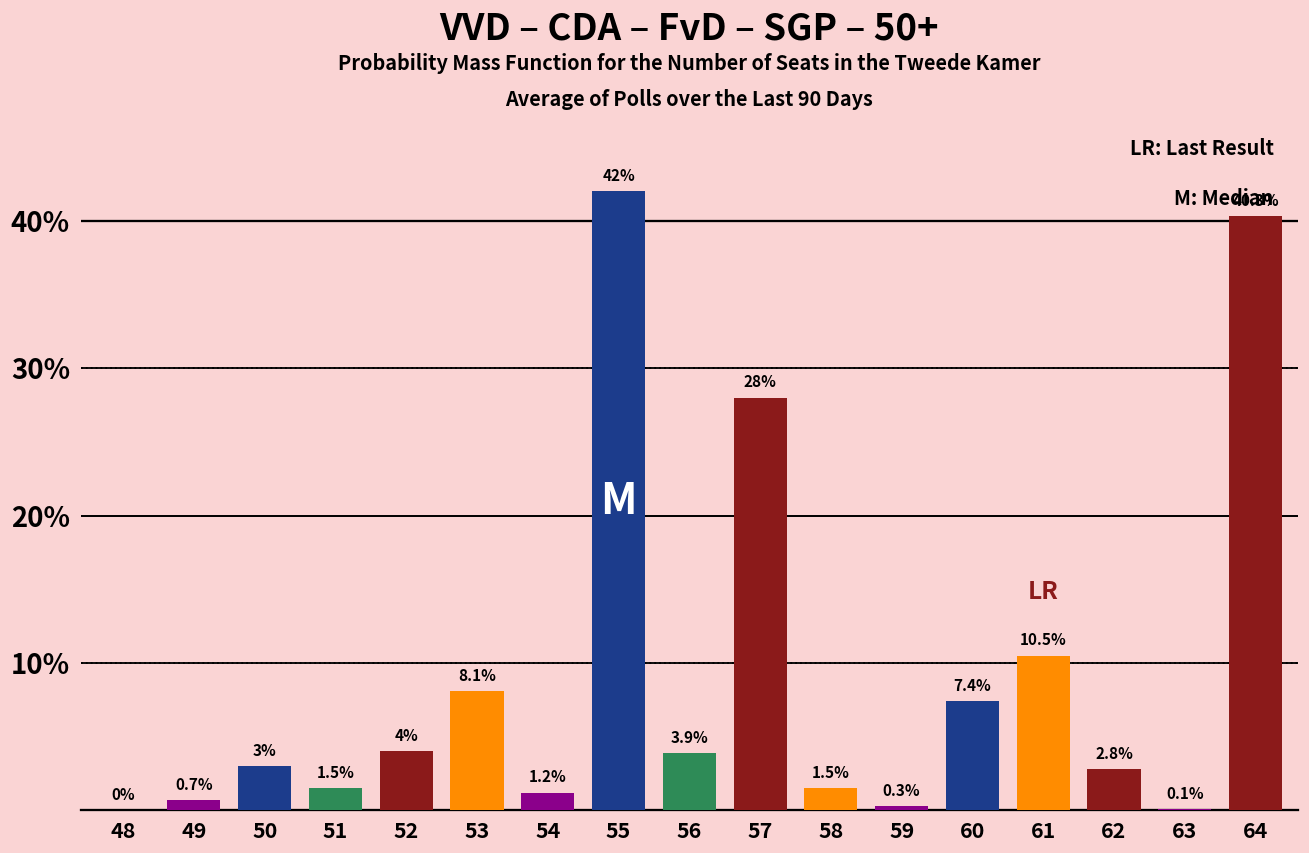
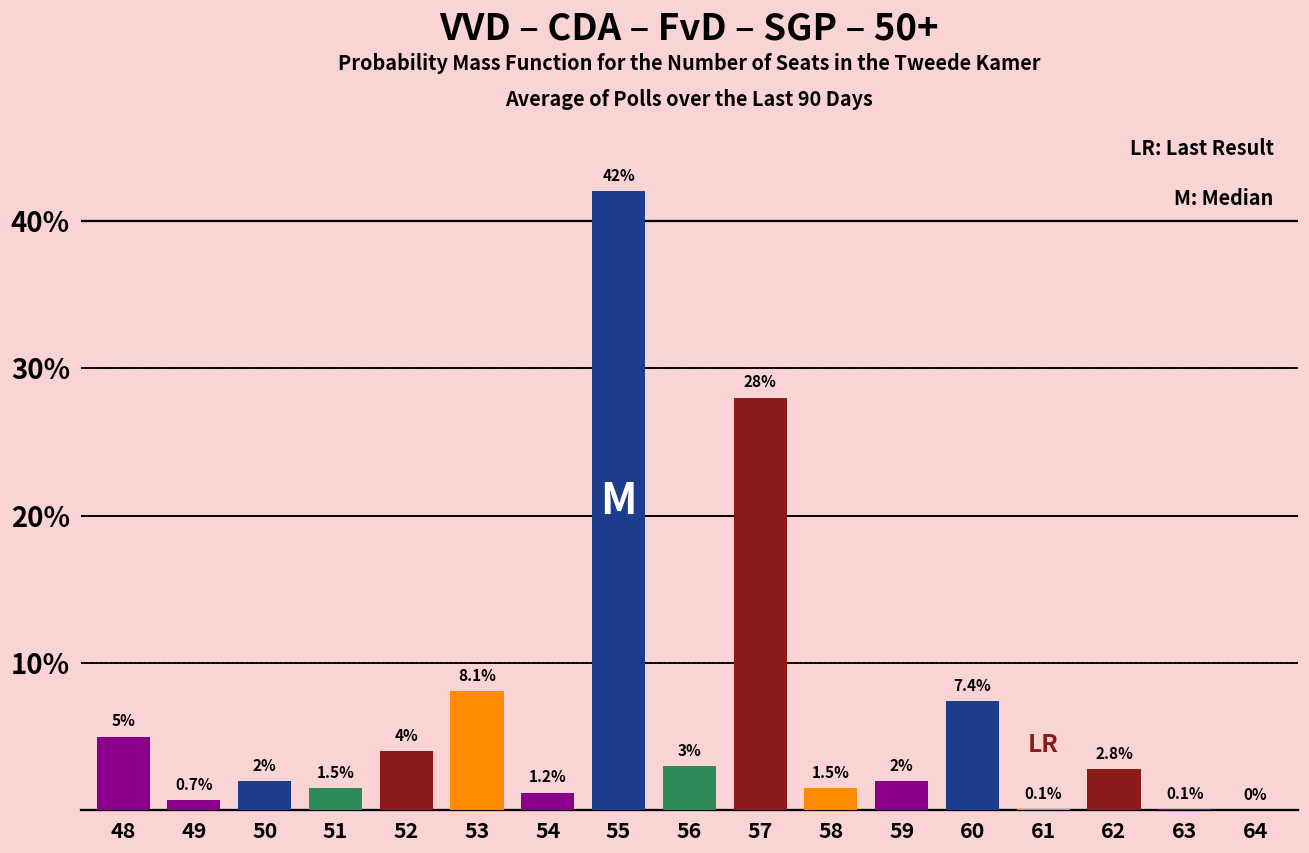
  {
-   "48": "0%",
+   "48": "5%",
    "49": "0.7%",
-   "50": "3%",
+   "50": "2%",
    "51": "1.5%",
    "52": "4%",
    "53": "8.1%",
    "54": "1.2%",
    "55": "42%",
-   "56": "3.9%",
+   "56": "3%",
    "57": "28%",
    "58": "1.5%",
-   "59": "0.3%",
+   "59": "2%",
    "60": "7.4%",
-   "61": "10.5%",
+   "61": "0.1%",
    "62": "2.8%",
    "63": "0.1%",
-   "64": "40.3%"
+   "64": "0%"
  }
